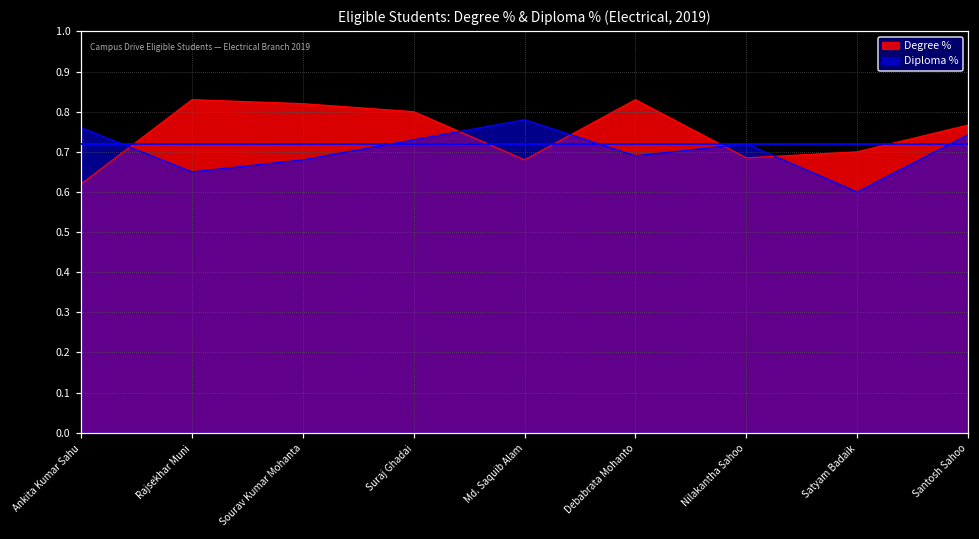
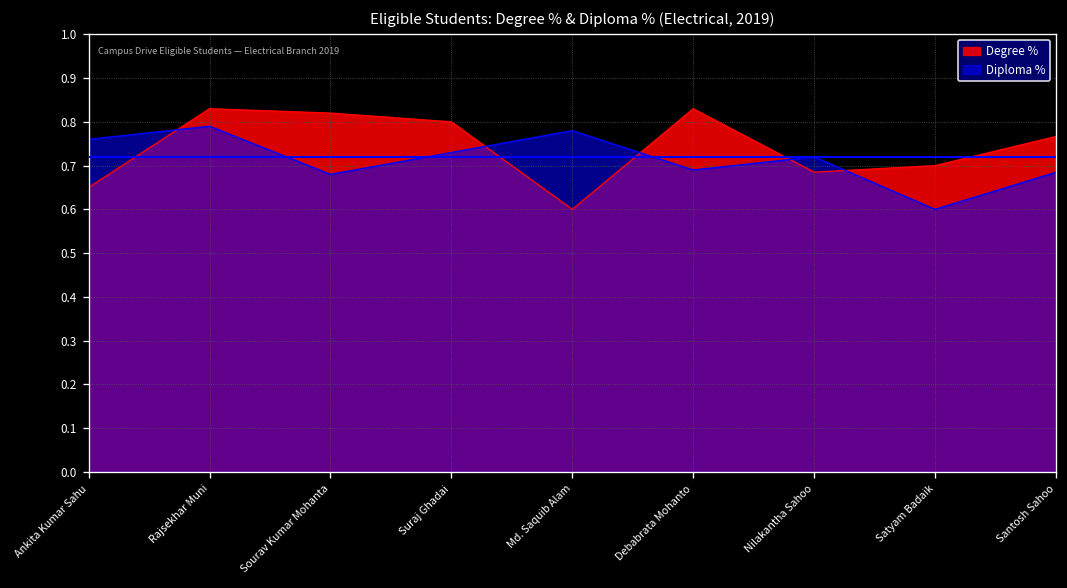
  {
    "Degree %": {
-     "Ankita Kumar Sahu": 0.62,
+     "Ankita Kumar Sahu": 0.65,
      "Rajsekhar Muni": 0.83,
      "Sourav Kumar Mohanta": 0.82,
      "Suraj Ghadai": 0.80,
-     "Md. Saquib Alam": 0.68,
+     "Md. Saquib Alam": 0.60,
      "Debabrata Mohanto": 0.83,
      "Nilakantha Sahoo": 0.69,
      "Satyam Badaik": 0.70,
      "Santosh Sahoo": 0.77
    },
    "Diploma %": {
      "Ankita Kumar Sahu": 0.76,
-     "Rajsekhar Muni": 0.65,
+     "Rajsekhar Muni": 0.79,
      "Sourav Kumar Mohanta": 0.68,
      "Suraj Ghadai": 0.73,
      "Md. Saquib Alam": 0.78,
      "Debabrata Mohanto": 0.69,
      "Nilakantha Sahoo": 0.72,
      "Satyam Badaik": 0.60,
-     "Santosh Sahoo": 0.74
+     "Santosh Sahoo": 0.68
    }
  }
